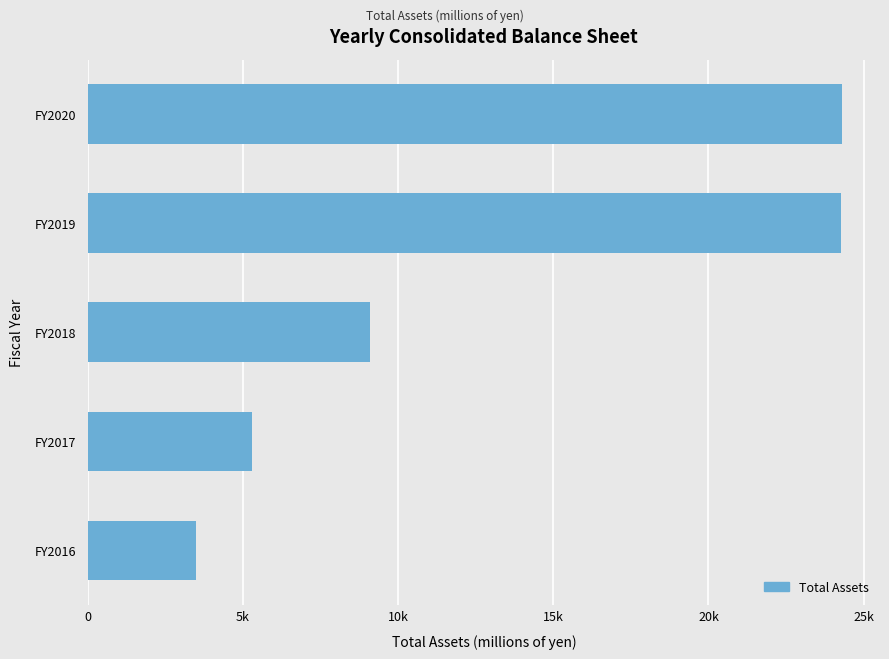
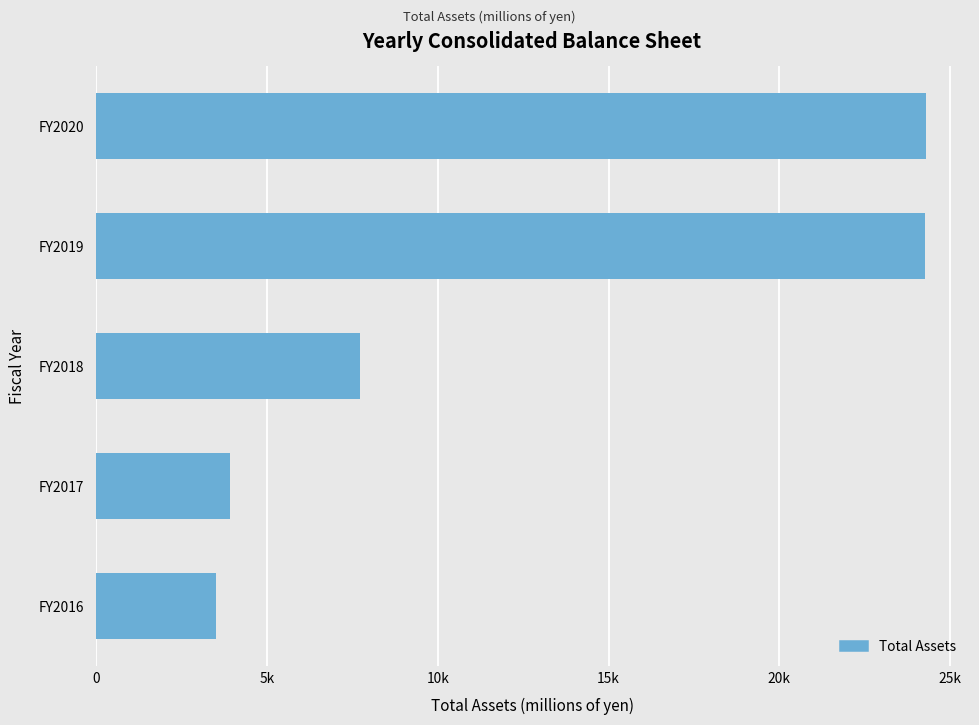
  {
    "FY2020": 24300,
    "FY2019": 24300,
-   "FY2018": 9100,
-   "FY2017": 5300,
+   "FY2018": 7700,
+   "FY2017": 3900,
    "FY2016": 3500
  }
